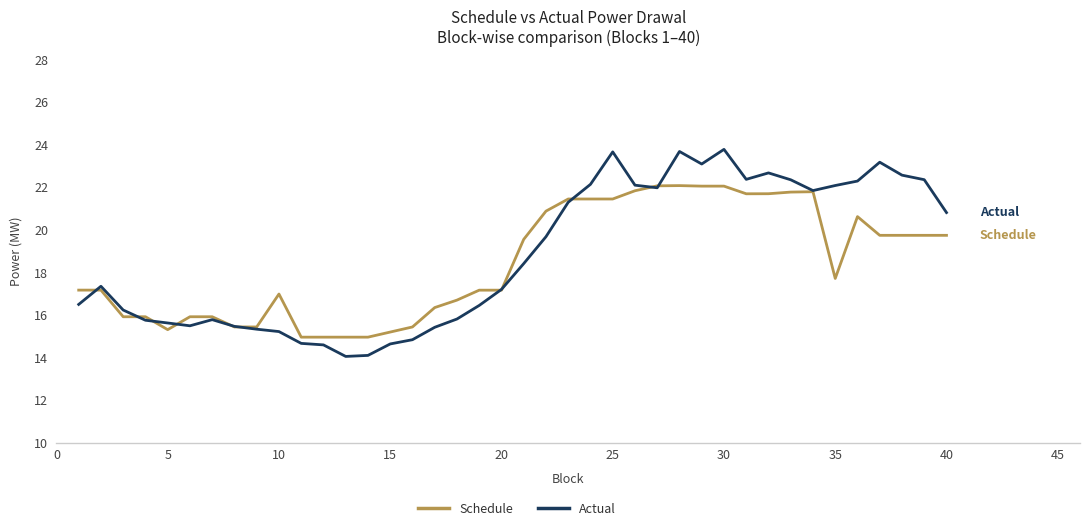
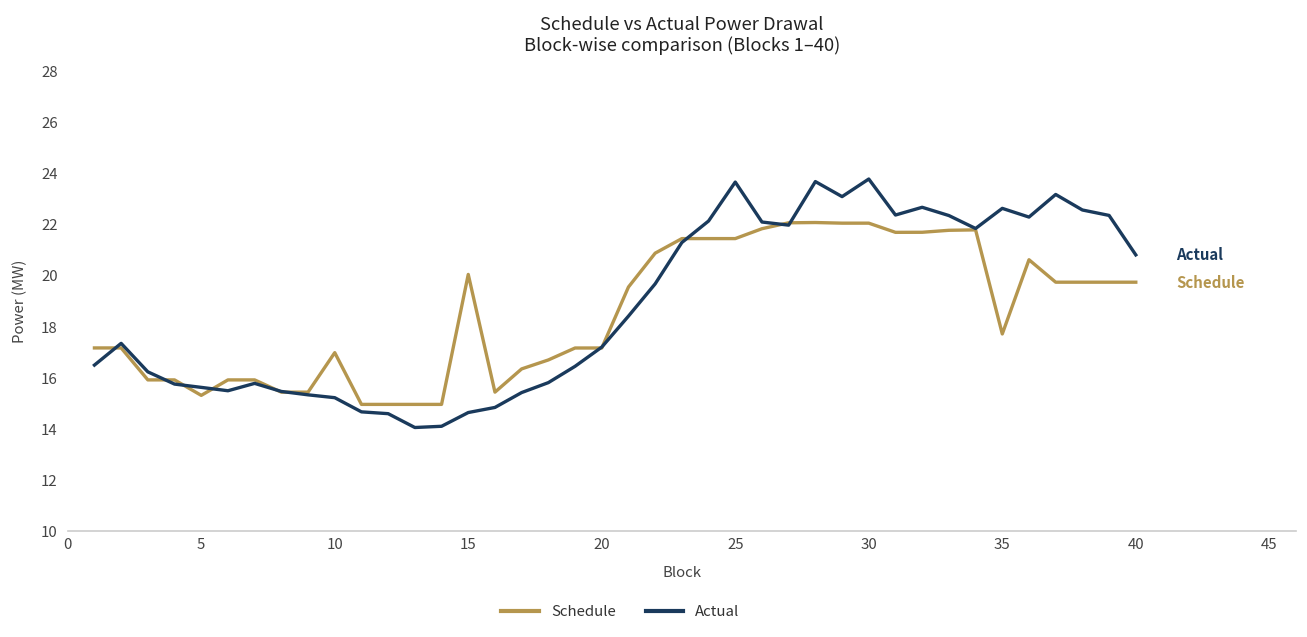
  {
    "Schedule": {
      "5": 15.3,
      "10": 17.0,
-     "15": 15.2,
+     "15": 20.0,
      "25": 21.4,
      "30": 22.0,
      "35": 17.7,
      "40": 19.7
    },
    "Actual": {
      "5": 15.6,
      "10": 15.2,
      "15": 14.6,
      "25": 23.7,
      "30": 23.8,
-     "35": 22.1,
+     "35": 22.6,
      "40": 20.8
    }
  }
